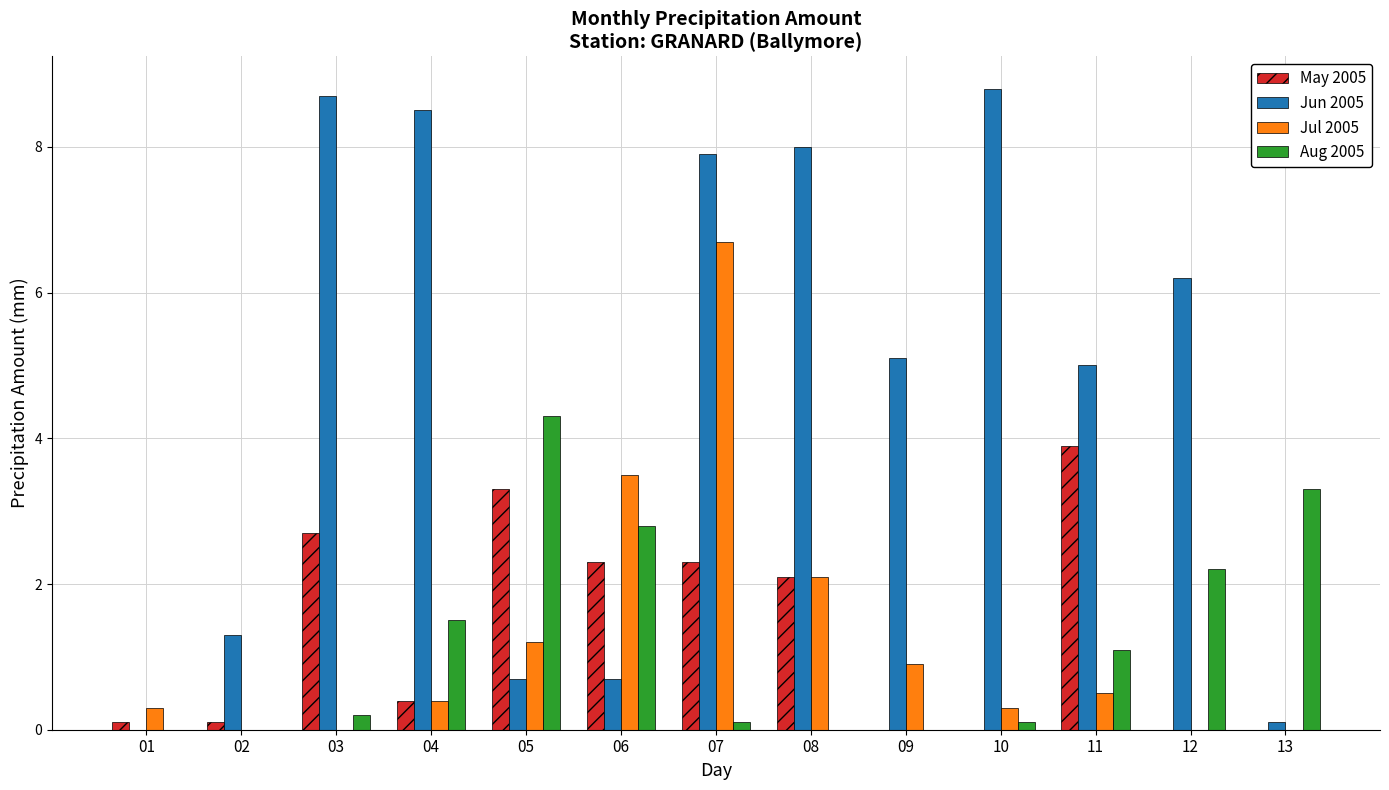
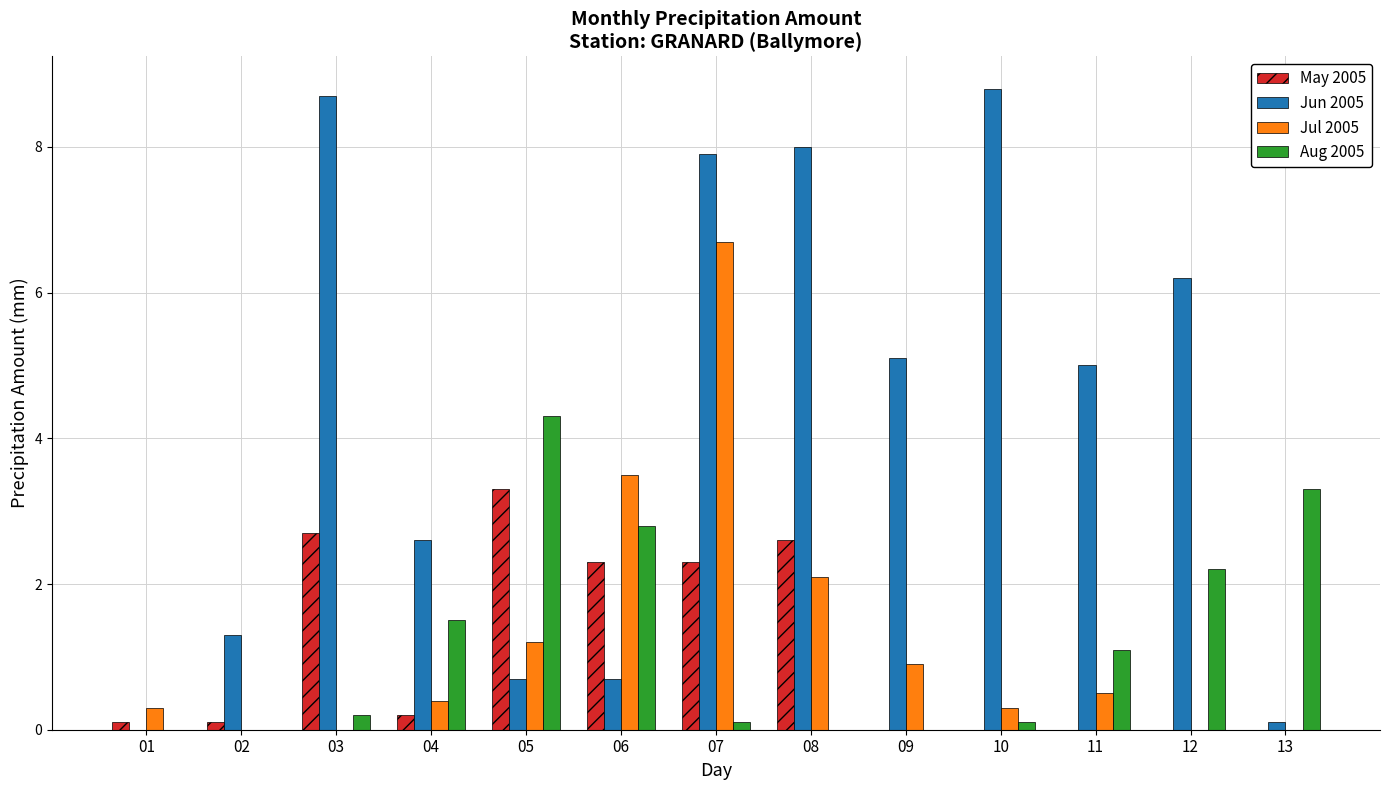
  {
    "May 2005": {
      "01": 0.1,
      "02": 0.1,
      "03": 2.7,
-     "04": 0.4,
+     "04": 0.2,
      "05": 3.3,
      "06": 2.3,
      "07": 2.3,
-     "08": 2.1,
+     "08": 2.6,
      "09": 0.0,
      "10": 0.0,
-     "11": 3.9,
+     "11": 0.0,
      "12": 0.0,
      "13": 0.0
    },
    "Jun 2005": {
      "01": 0.0,
      "02": 1.3,
      "03": 8.7,
-     "04": 8.5,
+     "04": 2.6,
      "05": 0.7,
      "06": 0.7,
      "07": 7.9,
      "08": 8.0,
      "09": 5.1,
      "10": 8.8,
      "11": 5.0,
      "12": 6.2,
      "13": 0.1
    },
    "Jul 2005": {
      "01": 0.3,
      "02": 0.0,
      "03": 0.0,
      "04": 0.4,
      "05": 1.2,
      "06": 3.5,
      "07": 6.7,
      "08": 2.1,
      "09": 0.9,
      "10": 0.3,
      "11": 0.5,
      "12": 0.0,
      "13": 0.0
    },
    "Aug 2005": {
      "01": 0.0,
      "02": 0.0,
      "03": 0.2,
      "04": 1.5,
      "05": 4.3,
      "06": 2.8,
      "07": 0.1,
      "08": 0.0,
      "09": 0.0,
      "10": 0.1,
      "11": 1.1,
      "12": 2.2,
      "13": 3.3
    }
  }
